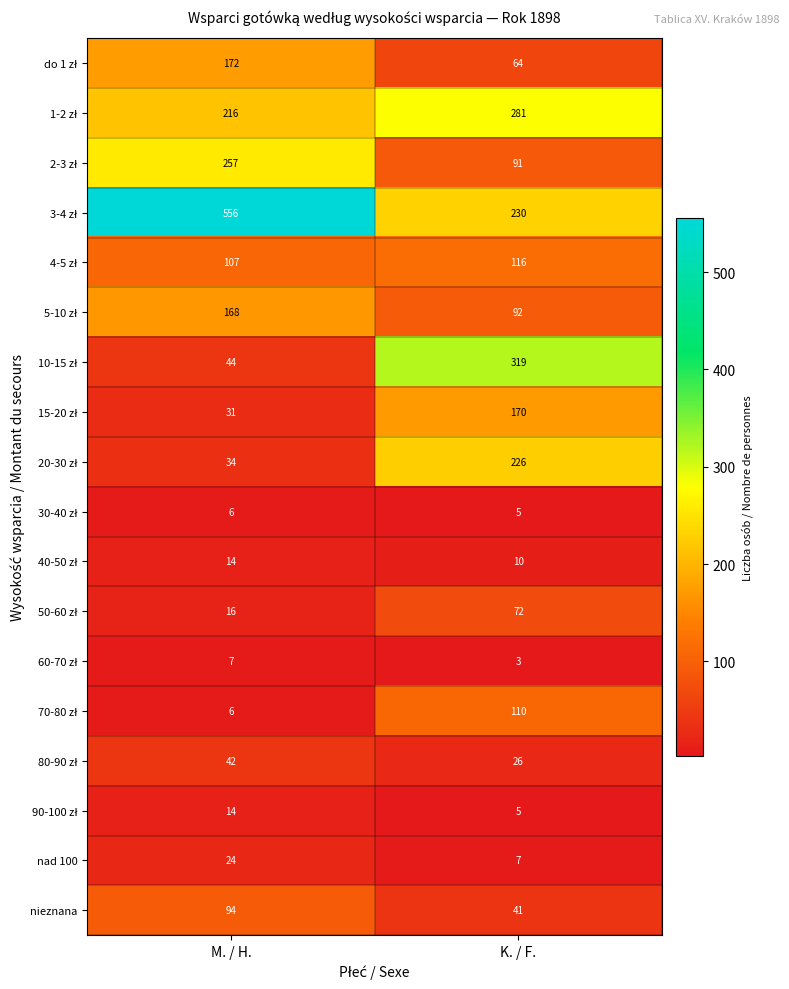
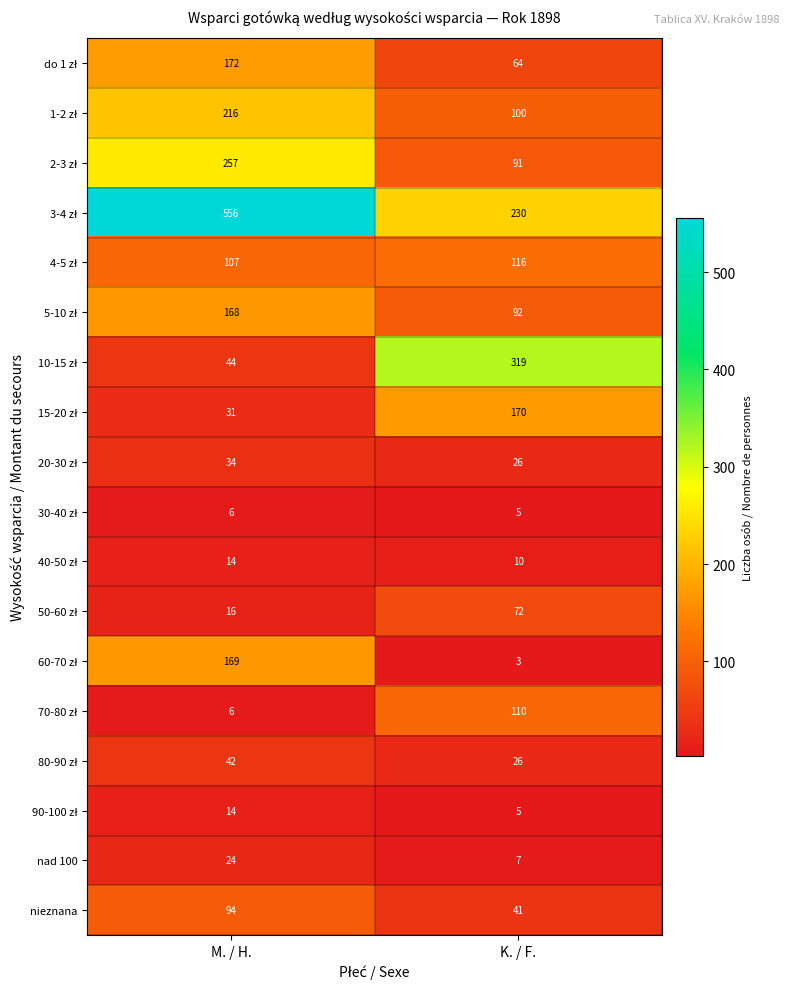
  {
    "do 1 zł": {
      "M. / H.": 172,
      "K. / F.": 64
    },
    "1-2 zł": {
      "M. / H.": 216,
-     "K. / F.": 281
+     "K. / F.": 100
    },
    "2-3 zł": {
      "M. / H.": 257,
      "K. / F.": 91
    },
    "3-4 zł": {
      "M. / H.": 556,
      "K. / F.": 230
    },
    "4-5 zł": {
      "M. / H.": 107,
      "K. / F.": 116
    },
    "5-10 zł": {
      "M. / H.": 168,
      "K. / F.": 92
    },
    "10-15 zł": {
      "M. / H.": 44,
      "K. / F.": 319
    },
    "15-20 zł": {
      "M. / H.": 31,
      "K. / F.": 170
    },
    "20-30 zł": {
      "M. / H.": 34,
-     "K. / F.": 226
+     "K. / F.": 26
    },
    "30-40 zł": {
      "M. / H.": 6,
      "K. / F.": 5
    },
    "40-50 zł": {
      "M. / H.": 14,
      "K. / F.": 10
    },
    "50-60 zł": {
      "M. / H.": 16,
      "K. / F.": 72
    },
    "60-70 zł": {
-     "M. / H.": 7,
+     "M. / H.": 169,
      "K. / F.": 3
    },
    "70-80 zł": {
      "M. / H.": 6,
      "K. / F.": 110
    },
    "80-90 zł": {
      "M. / H.": 42,
      "K. / F.": 26
    },
    "90-100 zł": {
      "M. / H.": 14,
      "K. / F.": 5
    },
    "nad 100": {
      "M. / H.": 24,
      "K. / F.": 7
    },
    "nieznana": {
      "M. / H.": 94,
      "K. / F.": 41
    }
  }
